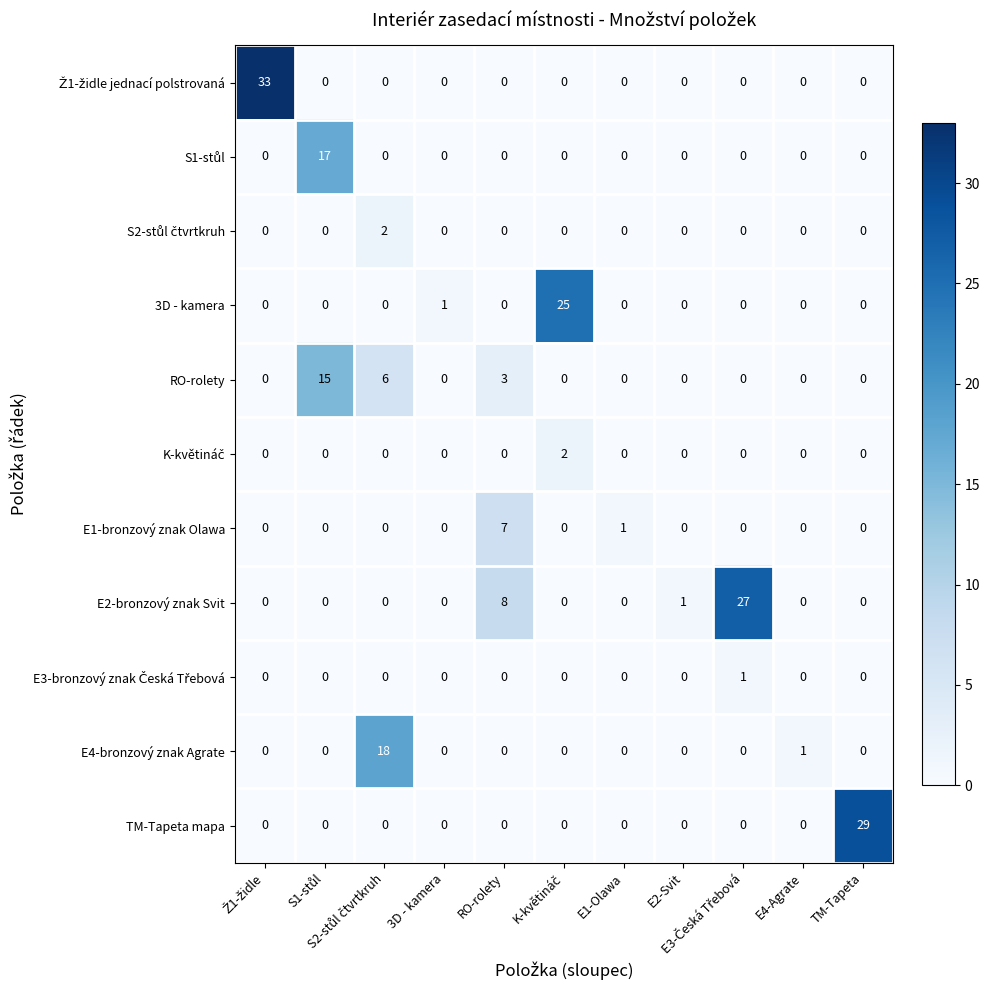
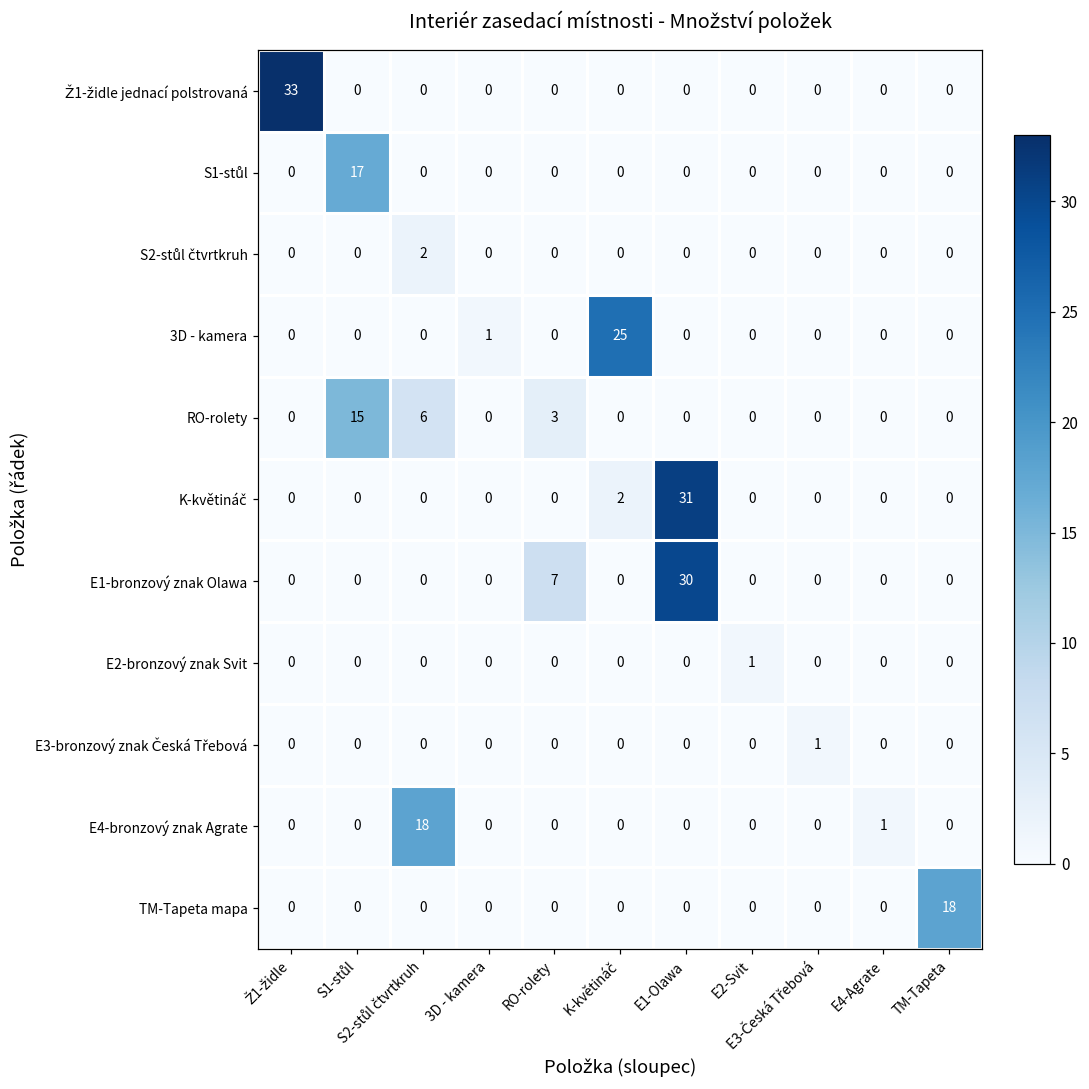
  {
    "Ž1-židle jednací polstrovaná": {
      "Ž1-židle": 33,
      "S1-stůl": 0,
      "S2-stůl čtvrtkruh": 0,
      "3D - kamera": 0,
      "RO-rolety": 0,
      "K-květináč": 0,
      "E1-Olawa": 0,
      "E2-Svit": 0,
      "E3-Česká Třebová": 0,
      "E4-Agrate": 0,
      "TM-Tapeta": 0
    },
    "S1-stůl": {
      "Ž1-židle": 0,
      "S1-stůl": 17,
      "S2-stůl čtvrtkruh": 0,
      "3D - kamera": 0,
      "RO-rolety": 0,
      "K-květináč": 0,
      "E1-Olawa": 0,
      "E2-Svit": 0,
      "E3-Česká Třebová": 0,
      "E4-Agrate": 0,
      "TM-Tapeta": 0
    },
    "S2-stůl čtvrtkruh": {
      "Ž1-židle": 0,
      "S1-stůl": 0,
      "S2-stůl čtvrtkruh": 2,
      "3D - kamera": 0,
      "RO-rolety": 0,
      "K-květináč": 0,
      "E1-Olawa": 0,
      "E2-Svit": 0,
      "E3-Česká Třebová": 0,
      "E4-Agrate": 0,
      "TM-Tapeta": 0
    },
    "3D - kamera": {
      "Ž1-židle": 0,
      "S1-stůl": 0,
      "S2-stůl čtvrtkruh": 0,
      "3D - kamera": 1,
      "RO-rolety": 0,
      "K-květináč": 25,
      "E1-Olawa": 0,
      "E2-Svit": 0,
      "E3-Česká Třebová": 0,
      "E4-Agrate": 0,
      "TM-Tapeta": 0
    },
    "RO-rolety": {
      "Ž1-židle": 0,
      "S1-stůl": 15,
      "S2-stůl čtvrtkruh": 6,
      "3D - kamera": 0,
      "RO-rolety": 3,
      "K-květináč": 0,
      "E1-Olawa": 0,
      "E2-Svit": 0,
      "E3-Česká Třebová": 0,
      "E4-Agrate": 0,
      "TM-Tapeta": 0
    },
    "K-květináč": {
      "Ž1-židle": 0,
      "S1-stůl": 0,
      "S2-stůl čtvrtkruh": 0,
      "3D - kamera": 0,
      "RO-rolety": 0,
      "K-květináč": 2,
-     "E1-Olawa": 0,
+     "E1-Olawa": 31,
      "E2-Svit": 0,
      "E3-Česká Třebová": 0,
      "E4-Agrate": 0,
      "TM-Tapeta": 0
    },
    "E1-bronzový znak Olawa": {
      "Ž1-židle": 0,
      "S1-stůl": 0,
      "S2-stůl čtvrtkruh": 0,
      "3D - kamera": 0,
      "RO-rolety": 7,
      "K-květináč": 0,
-     "E1-Olawa": 1,
+     "E1-Olawa": 30,
      "E2-Svit": 0,
      "E3-Česká Třebová": 0,
      "E4-Agrate": 0,
      "TM-Tapeta": 0
    },
    "E2-bronzový znak Svit": {
      "Ž1-židle": 0,
      "S1-stůl": 0,
      "S2-stůl čtvrtkruh": 0,
      "3D - kamera": 0,
-     "RO-rolety": 8,
+     "RO-rolety": 0,
      "K-květináč": 0,
      "E1-Olawa": 0,
      "E2-Svit": 1,
-     "E3-Česká Třebová": 27,
+     "E3-Česká Třebová": 0,
      "E4-Agrate": 0,
      "TM-Tapeta": 0
    },
    "E3-bronzový znak Česká Třebová": {
      "Ž1-židle": 0,
      "S1-stůl": 0,
      "S2-stůl čtvrtkruh": 0,
      "3D - kamera": 0,
      "RO-rolety": 0,
      "K-květináč": 0,
      "E1-Olawa": 0,
      "E2-Svit": 0,
      "E3-Česká Třebová": 1,
      "E4-Agrate": 0,
      "TM-Tapeta": 0
    },
    "E4-bronzový znak Agrate": {
      "Ž1-židle": 0,
      "S1-stůl": 0,
      "S2-stůl čtvrtkruh": 18,
      "3D - kamera": 0,
      "RO-rolety": 0,
      "K-květináč": 0,
      "E1-Olawa": 0,
      "E2-Svit": 0,
      "E3-Česká Třebová": 0,
      "E4-Agrate": 1,
      "TM-Tapeta": 0
    },
    "TM-Tapeta mapa": {
      "Ž1-židle": 0,
      "S1-stůl": 0,
      "S2-stůl čtvrtkruh": 0,
      "3D - kamera": 0,
      "RO-rolety": 0,
      "K-květináč": 0,
      "E1-Olawa": 0,
      "E2-Svit": 0,
      "E3-Česká Třebová": 0,
      "E4-Agrate": 0,
-     "TM-Tapeta": 29
+     "TM-Tapeta": 18
    }
  }
